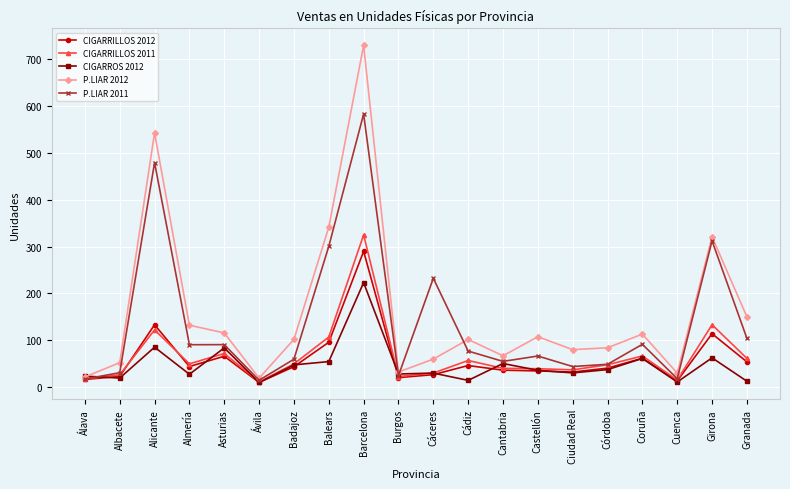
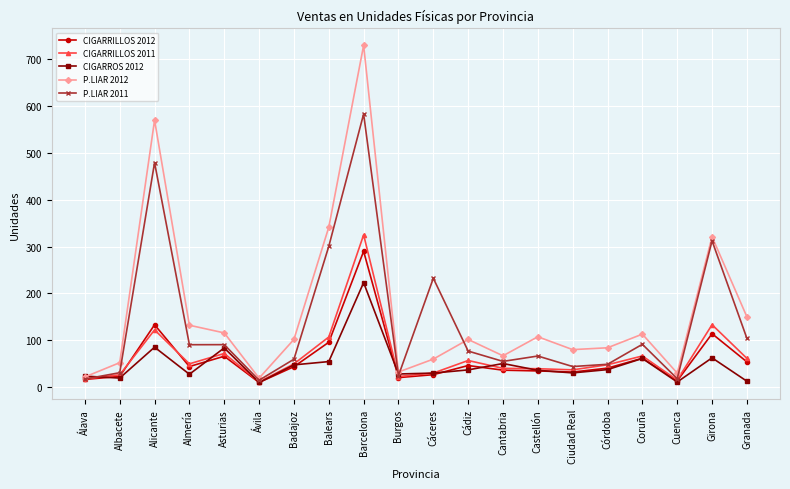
  {
    "CIGARRILLOS 2012": {
      "Alicante": 130,
      "Almería": 40,
      "Asturias": 70,
      "Balears": 100,
      "Barcelona": 290,
      "Cádiz": 50,
      "Girona": 110,
      "Granada": 50
    },
    "CIGARRILLOS 2011": {
      "Alicante": 120,
      "Almería": 50,
      "Asturias": 70,
      "Balears": 110,
      "Barcelona": 320,
      "Cádiz": 60,
      "Girona": 130,
      "Granada": 60
    },
    "CIGARROS 2012": {
      "Alicante": 90,
      "Almería": 30,
      "Asturias": 80,
      "Balears": 60,
      "Barcelona": 220,
-     "Cádiz": 20,
+     "Cádiz": 40,
      "Girona": 60,
      "Granada": 10
    },
    "P.LIAR 2012": {
      "Albacete": 50,
-     "Alicante": 540,
+     "Alicante": 570,
      "Almería": 130,
      "Asturias": 120,
      "Badajoz": 100,
      "Balears": 340,
      "Barcelona": 730,
      "Cáceres": 60,
      "Cádiz": 100,
      "Cantabria": 70,
      "Castellón": 110,
      "Ciudad Real": 80,
      "Córdoba": 80,
      "Coruña": 110,
      "Cuenca": 30,
      "Girona": 320,
      "Granada": 150
    },
    "P.LIAR 2011": {
      "Alicante": 480,
      "Almería": 90,
      "Asturias": 90,
      "Badajoz": 60,
      "Balears": 300,
      "Barcelona": 580,
      "Cáceres": 230,
      "Cádiz": 80,
      "Castellón": 70,
      "Ciudad Real": 40,
      "Coruña": 90,
      "Girona": 310,
      "Granada": 100
    }
  }
